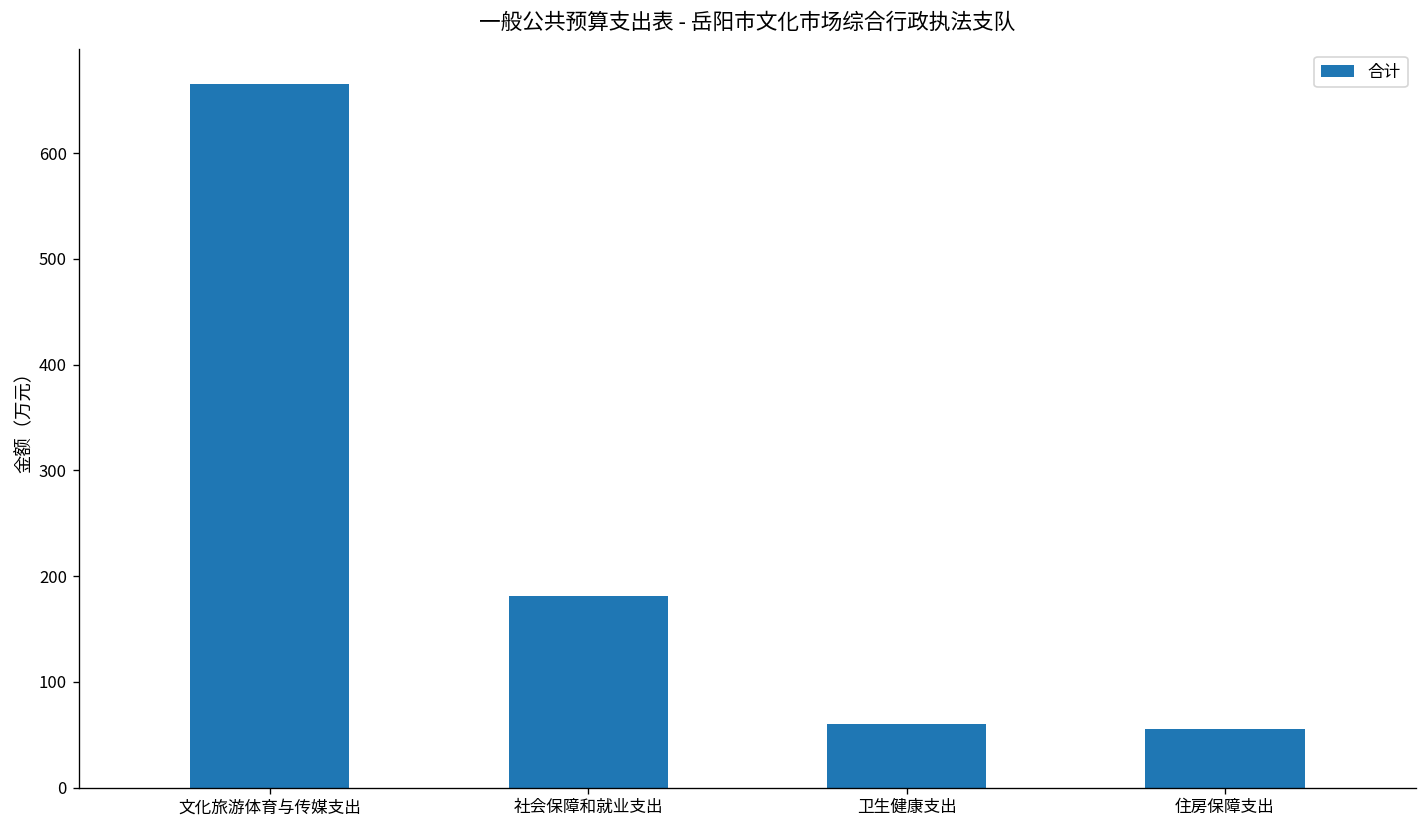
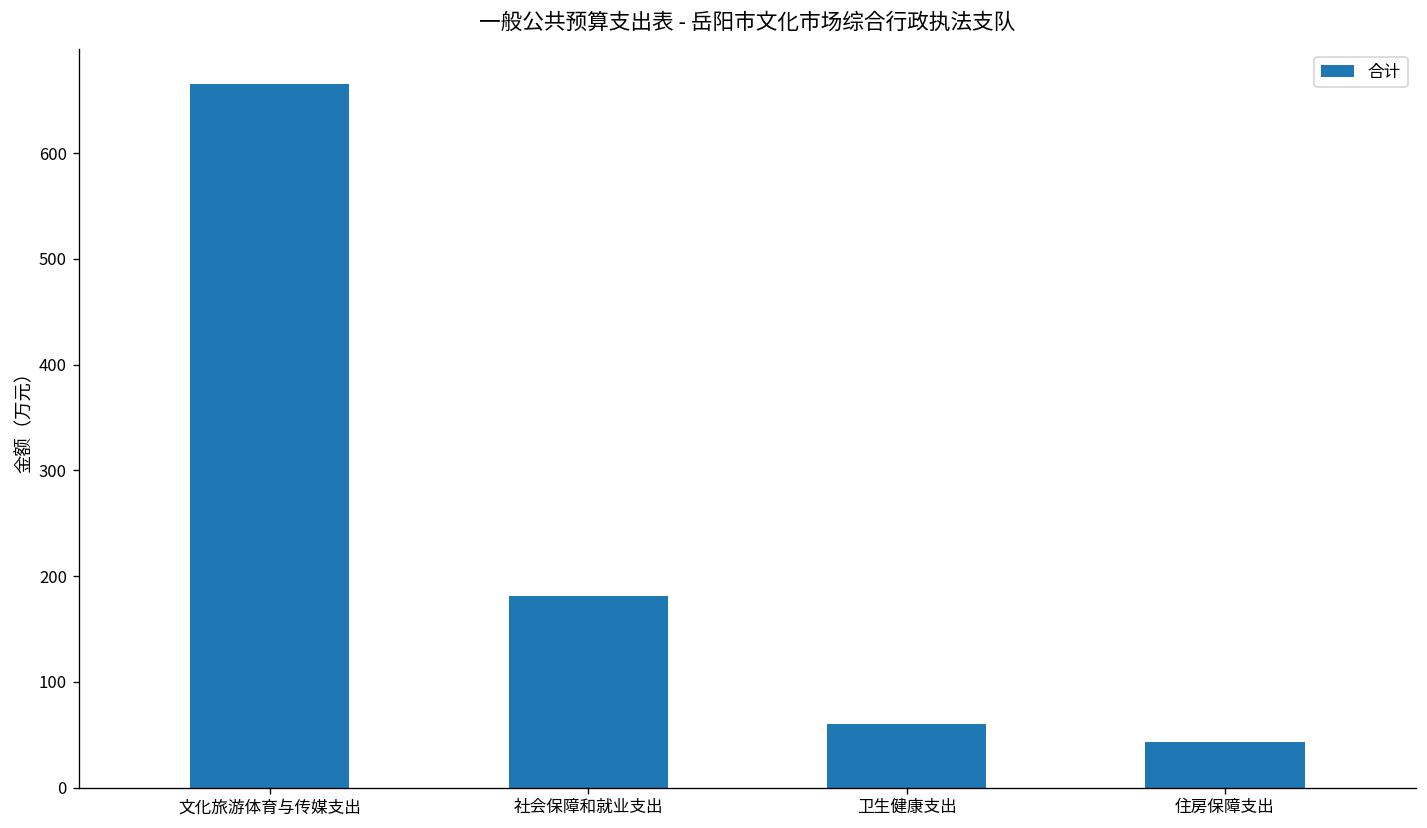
  {
    "文化旅游体育与传媒支出": 670,
    "社会保障和就业支出": 180,
    "卫生健康支出": 60,
-   "住房保障支出": 60
+   "住房保障支出": 40
  }
